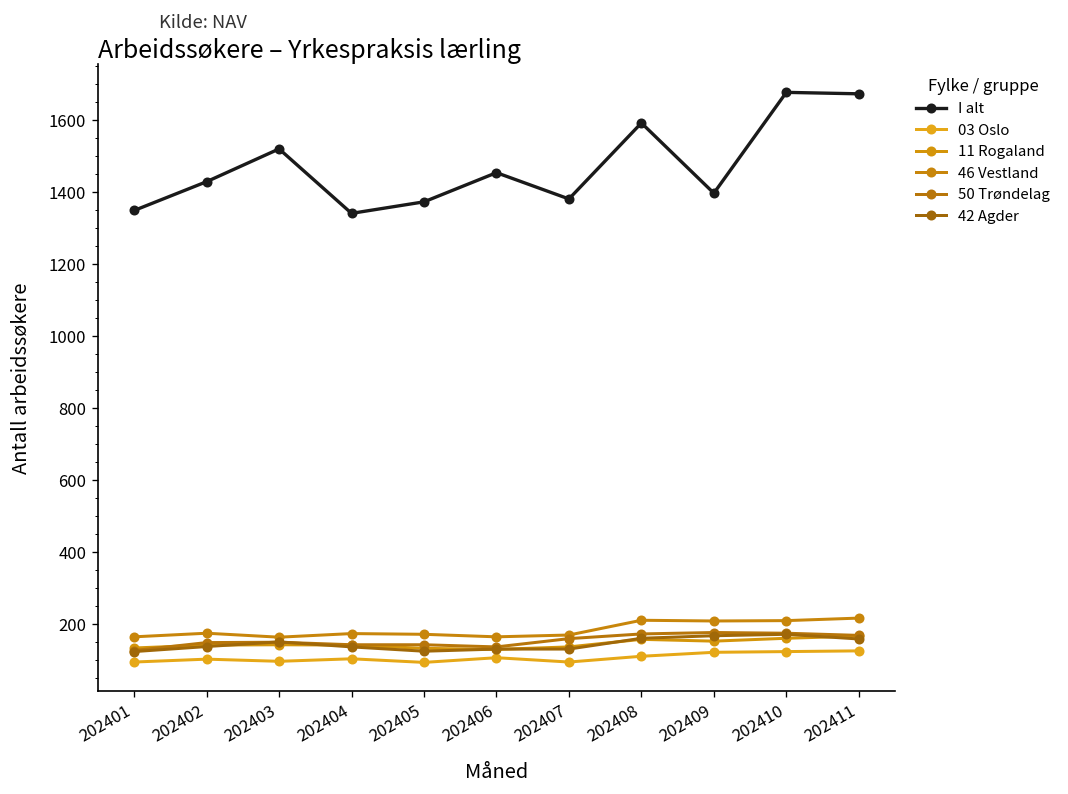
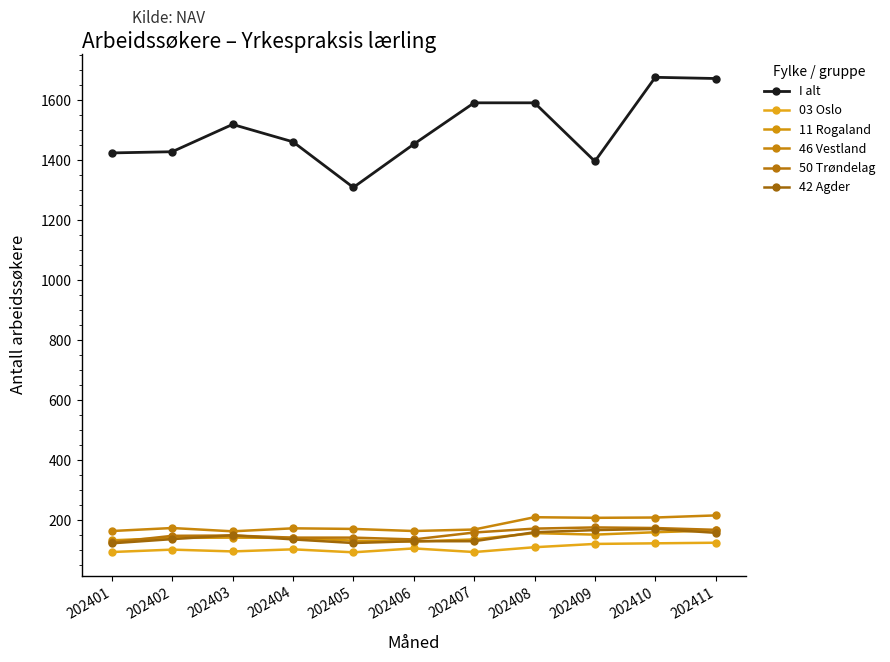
  {
    "I alt": {
-     "202401": 1350,
+     "202401": 1420,
      "202402": 1430,
      "202403": 1520,
-     "202404": 1340,
-     "202405": 1370,
+     "202404": 1460,
+     "202405": 1310,
      "202406": 1450,
-     "202407": 1380,
+     "202407": 1590,
      "202408": 1590,
      "202409": 1400,
      "202410": 1680,
      "202411": 1670
    }
  }
